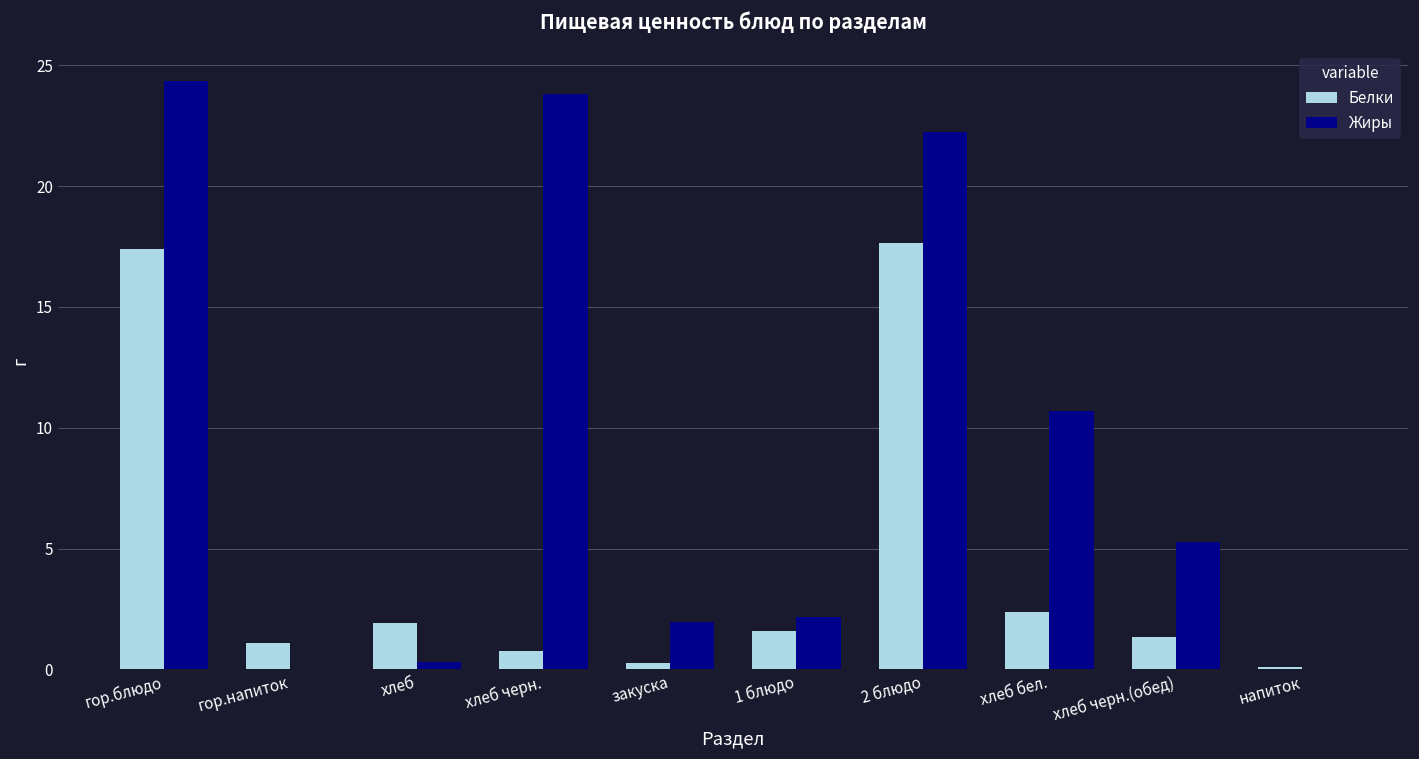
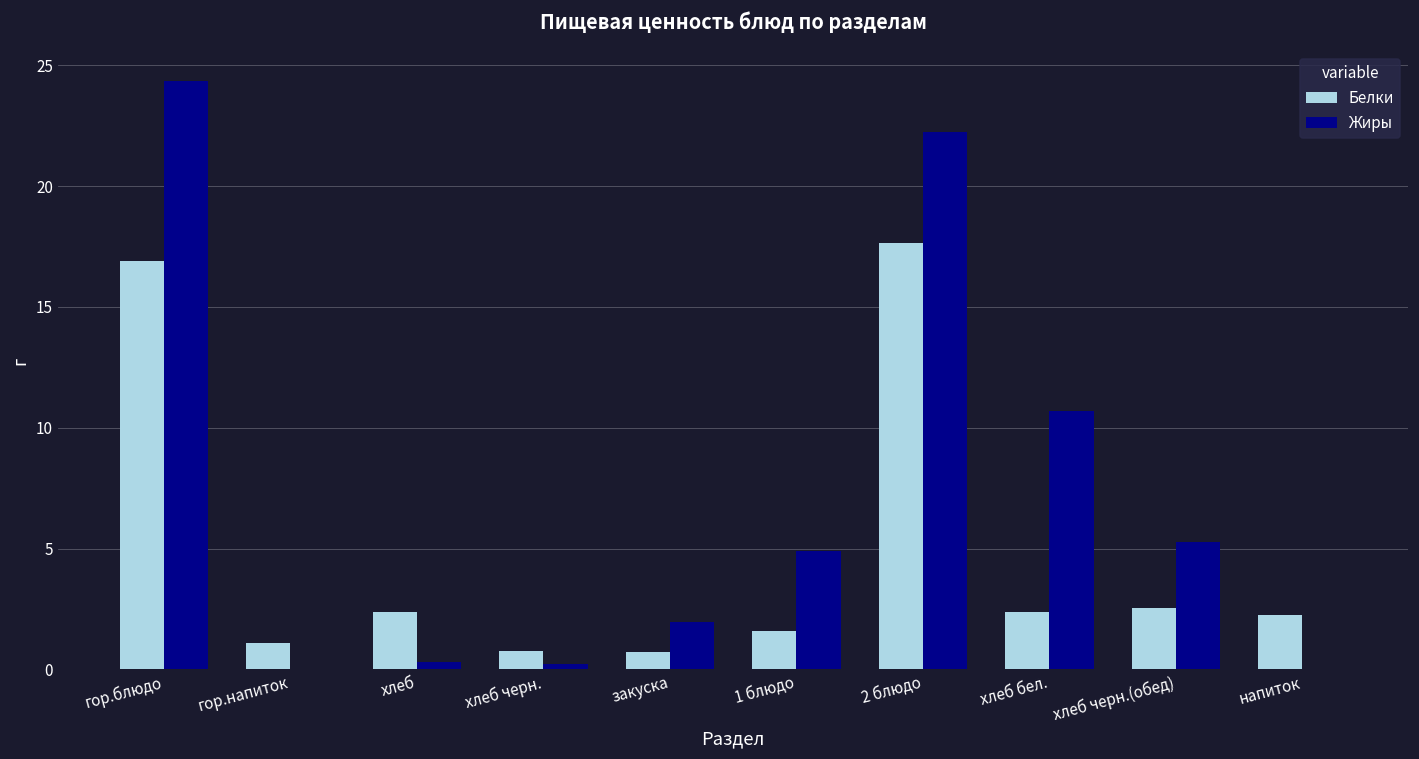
  {
    "Белки": {
-     "гор.блюдо": 17.4,
+     "гор.блюдо": 16.9,
      "гор.напиток": 1.1,
-     "хлеб": 1.9,
+     "хлеб": 2.4,
      "хлеб черн.": 0.7,
-     "закуска": 0.3,
+     "закуска": 0.7,
      "1 блюдо": 1.6,
      "2 блюдо": 17.6,
      "хлеб бел.": 2.4,
-     "хлеб черн.(обед)": 1.3,
-     "напиток": 0.1
+     "хлеб черн.(обед)": 2.5,
+     "напиток": 2.2
    },
    "Жиры": {
      "гор.блюдо": 24.4,
      "гор.напиток": 0.0,
      "хлеб": 0.3,
-     "хлеб черн.": 23.8,
+     "хлеб черн.": 0.2,
      "закуска": 2.0,
-     "1 блюдо": 2.2,
+     "1 блюдо": 4.9,
      "2 блюдо": 22.2,
      "хлеб бел.": 10.7,
      "хлеб черн.(обед)": 5.3,
      "напиток": 0.0
    }
  }
